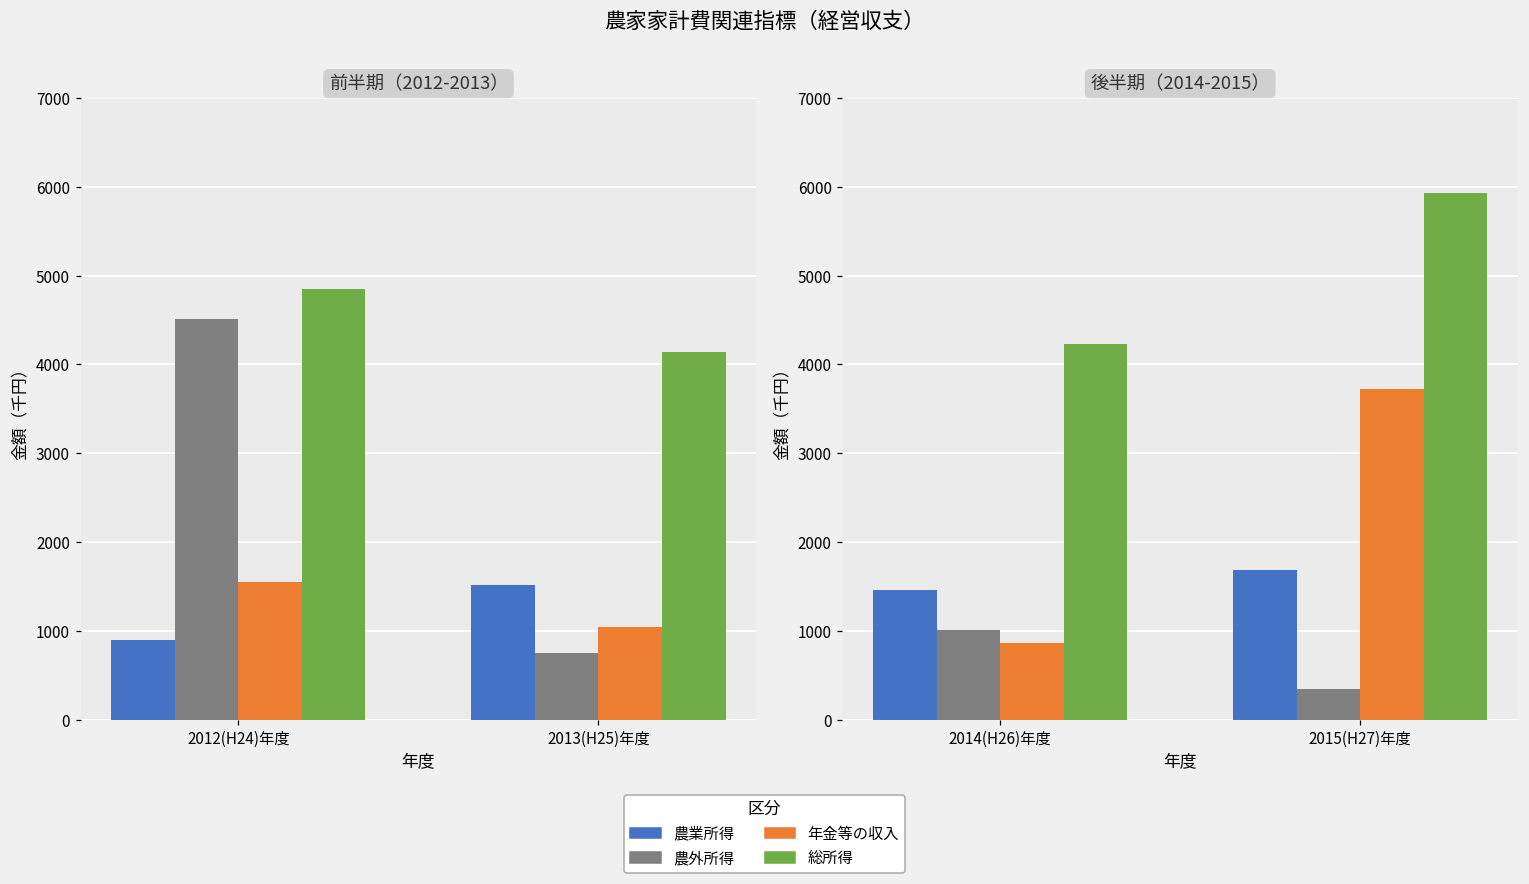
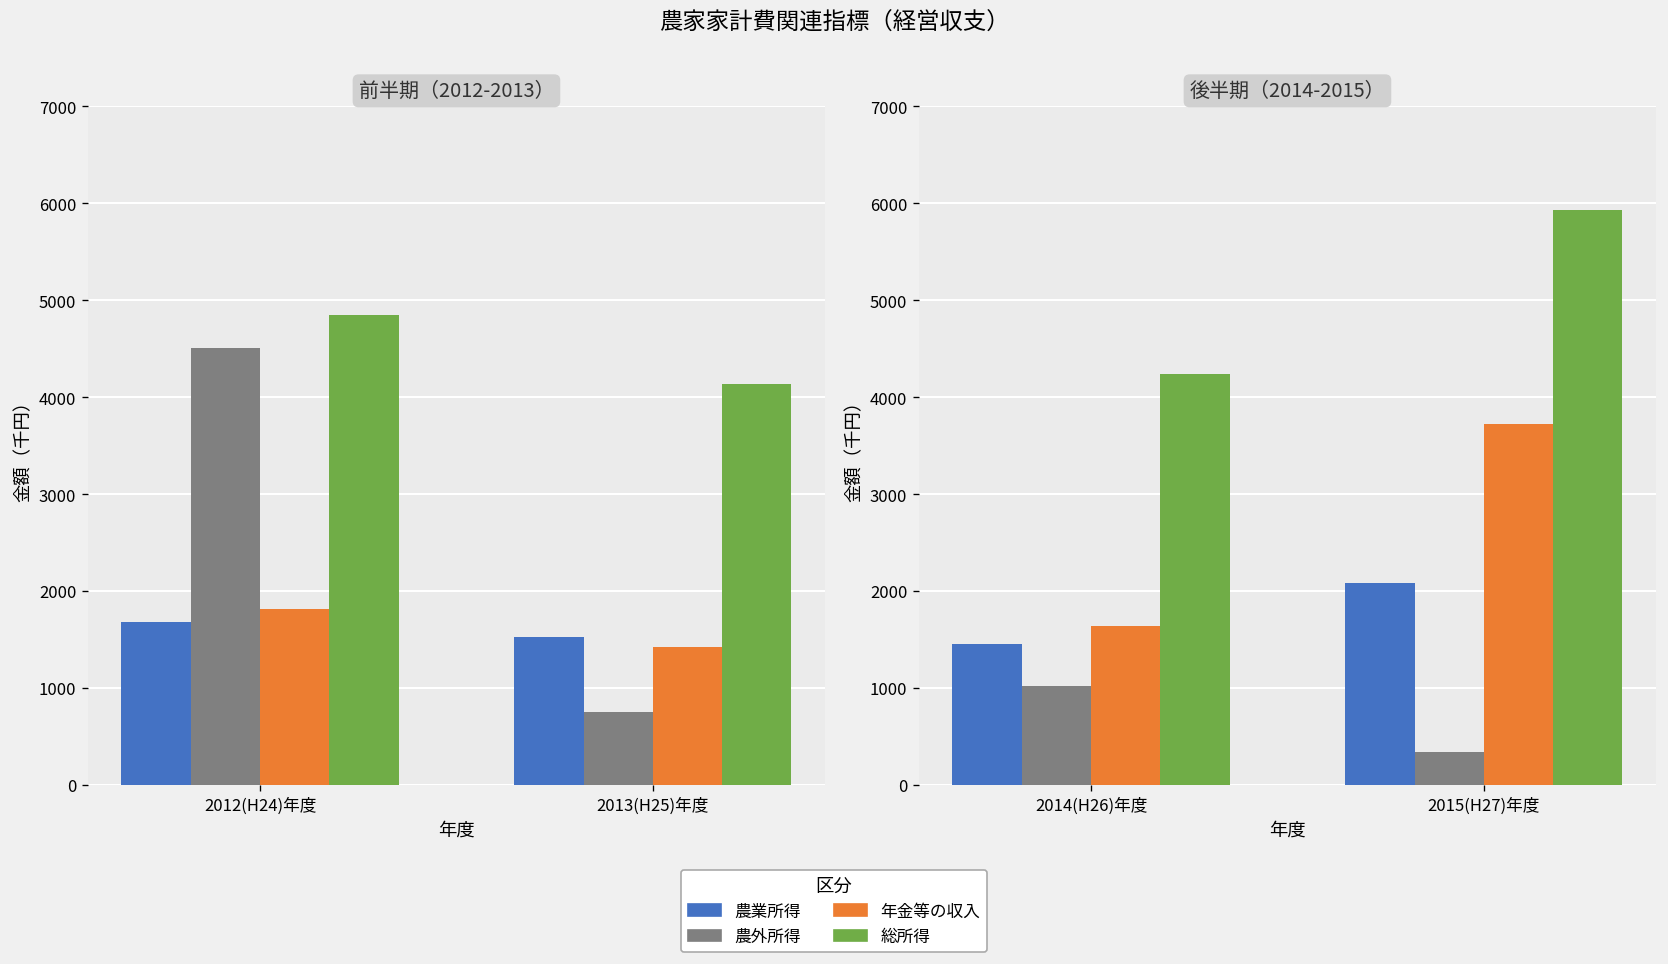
  {
    "前半期（2012-2013）": {
      "農業所得": {
-       "2012(H24)年度": 900,
+       "2012(H24)年度": 1700,
        "2013(H25)年度": 1500
      },
      "農外所得": {
        "2012(H24)年度": 4500,
        "2013(H25)年度": 800
      },
      "年金等の収入": {
-       "2012(H24)年度": 1500,
-       "2013(H25)年度": 1100
+       "2012(H24)年度": 1800,
+       "2013(H25)年度": 1400
      },
      "総所得": {
        "2012(H24)年度": 4800,
        "2013(H25)年度": 4100
      }
    },
    "後半期（2014-2015）": {
      "農業所得": {
        "2014(H26)年度": 1500,
-       "2015(H27)年度": 1700
+       "2015(H27)年度": 2100
      },
      "農外所得": {
        "2014(H26)年度": 1000,
        "2015(H27)年度": 300
      },
      "年金等の収入": {
-       "2014(H26)年度": 900,
+       "2014(H26)年度": 1600,
        "2015(H27)年度": 3700
      },
      "総所得": {
        "2014(H26)年度": 4200,
        "2015(H27)年度": 5900
      }
    }
  }
